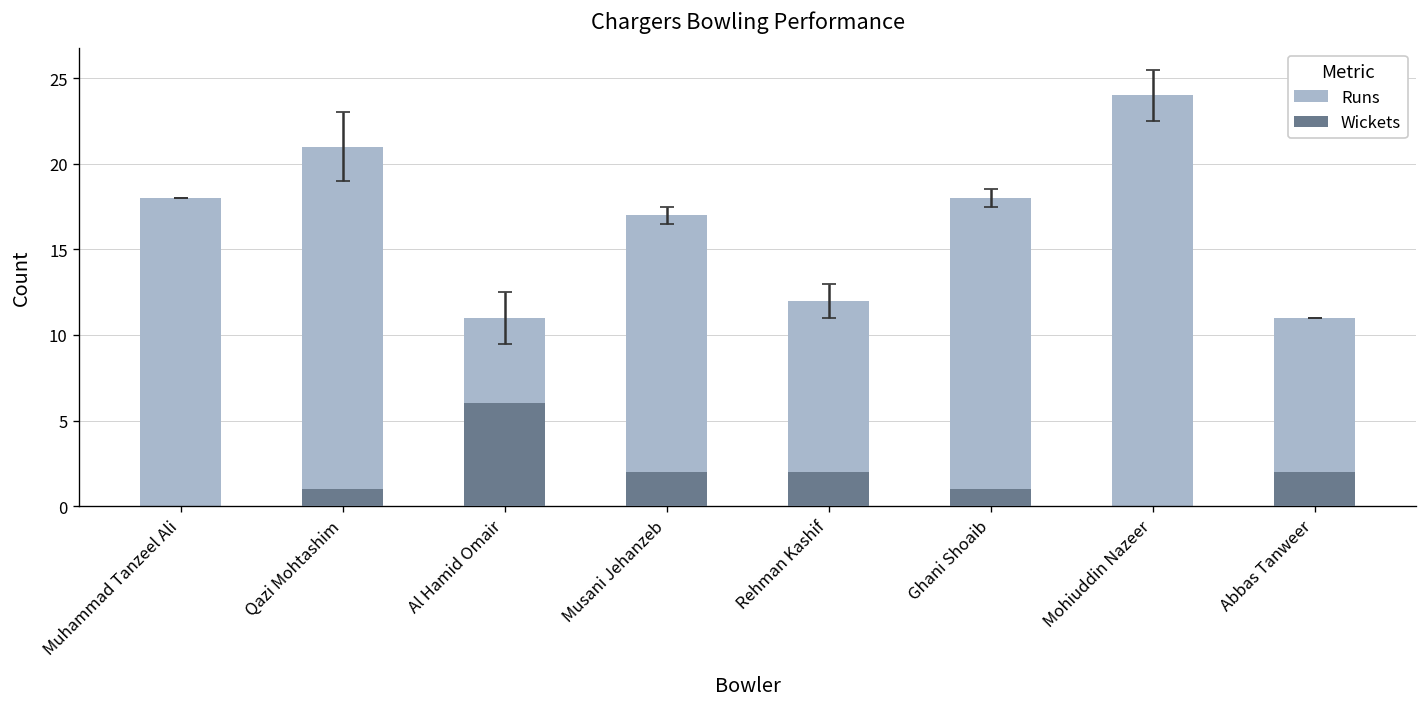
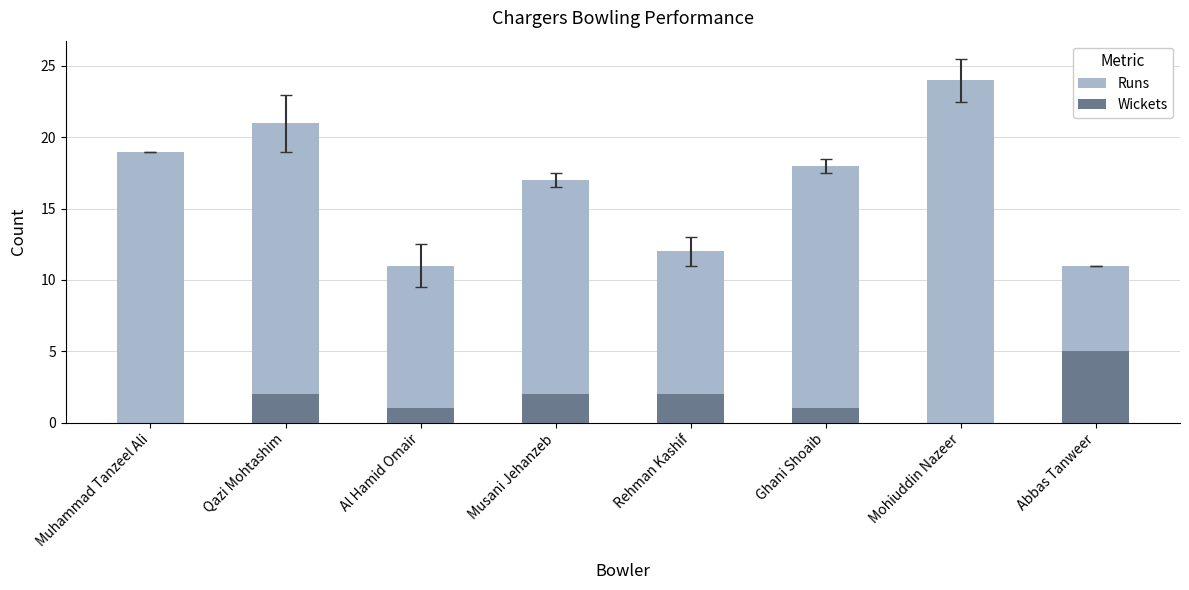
  {
    "Runs": {
-     "Muhammad Tanzeel Ali": 18,
+     "Muhammad Tanzeel Ali": 19,
      "Qazi Mohtashim": 21,
      "Al Hamid Omair": 11,
      "Musani Jehanzeb": 17,
      "Rehman Kashif": 12,
      "Ghani Shoaib": 18,
      "Mohiuddin Nazeer": 24,
      "Abbas Tanweer": 11
    },
    "Wickets": {
      "Muhammad Tanzeel Ali": 0,
-     "Qazi Mohtashim": 1,
-     "Al Hamid Omair": 6,
+     "Qazi Mohtashim": 2,
+     "Al Hamid Omair": 1,
      "Mohiuddin Nazeer": 0,
-     "Abbas Tanweer": 2
+     "Abbas Tanweer": 5
    }
  }
